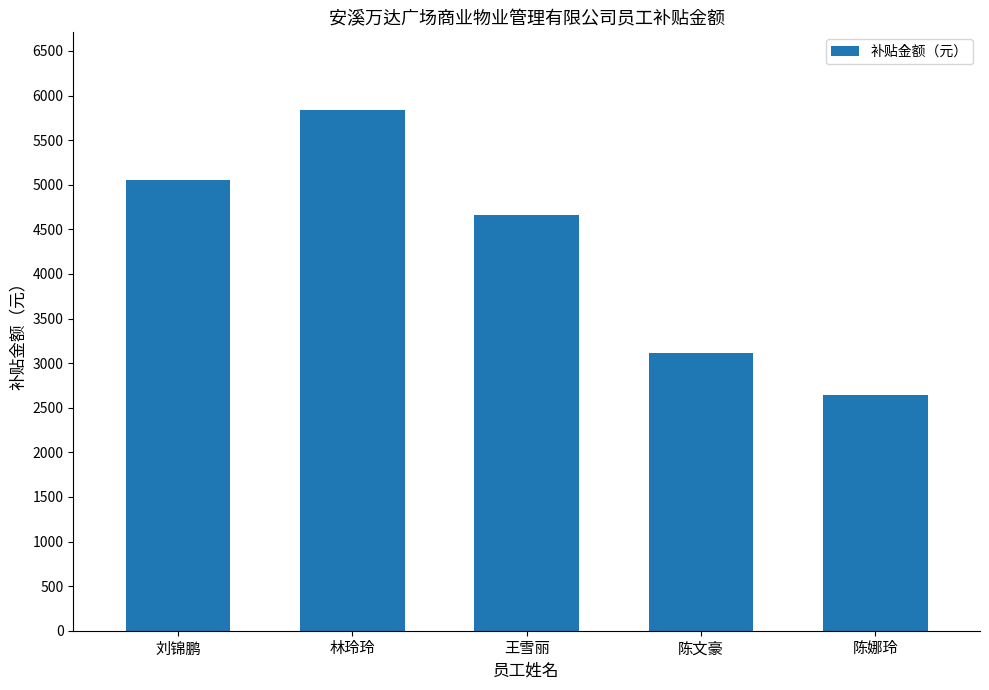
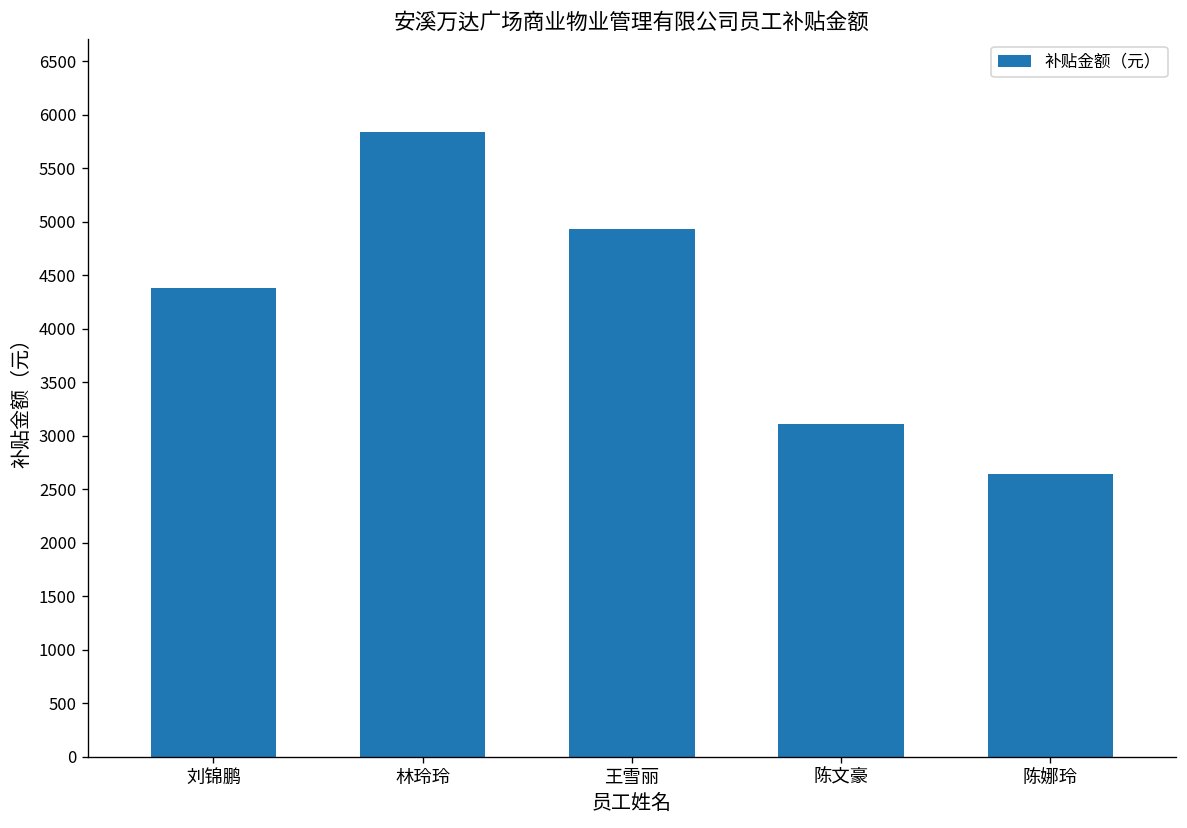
  {
-   "刘锦鹏": 5100,
+   "刘锦鹏": 4400,
    "林玲玲": 5800,
-   "王雪丽": 4700,
+   "王雪丽": 4900,
    "陈文豪": 3100,
    "陈娜玲": 2600
  }
